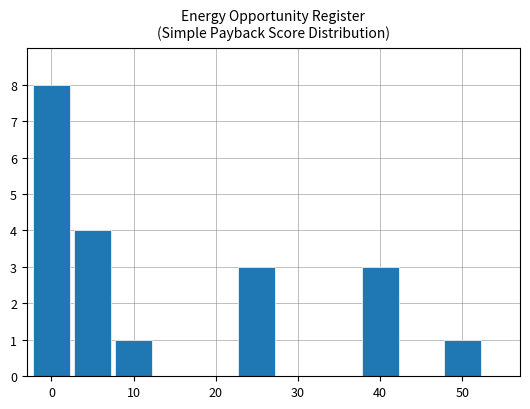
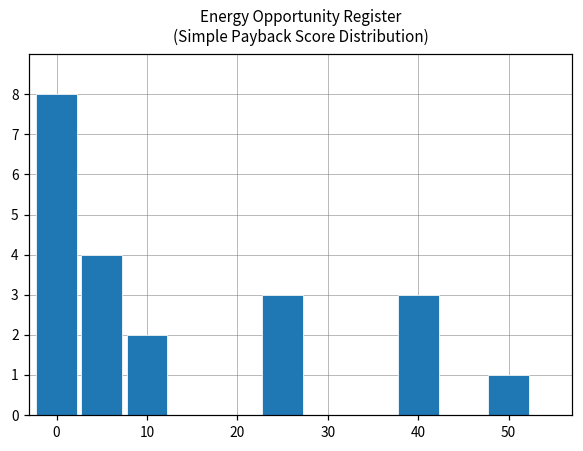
  {
    "0": 8,
-   "10": 1,
+   "10": 2,
    "40": 3,
    "50": 1
  }
